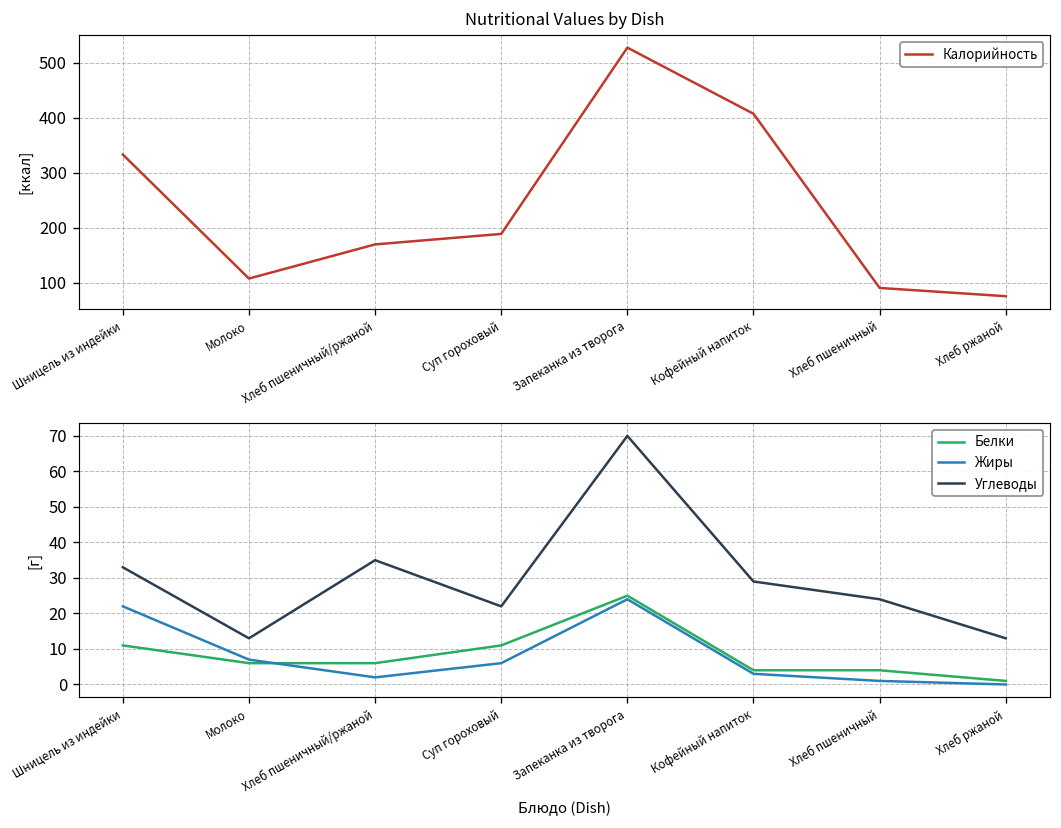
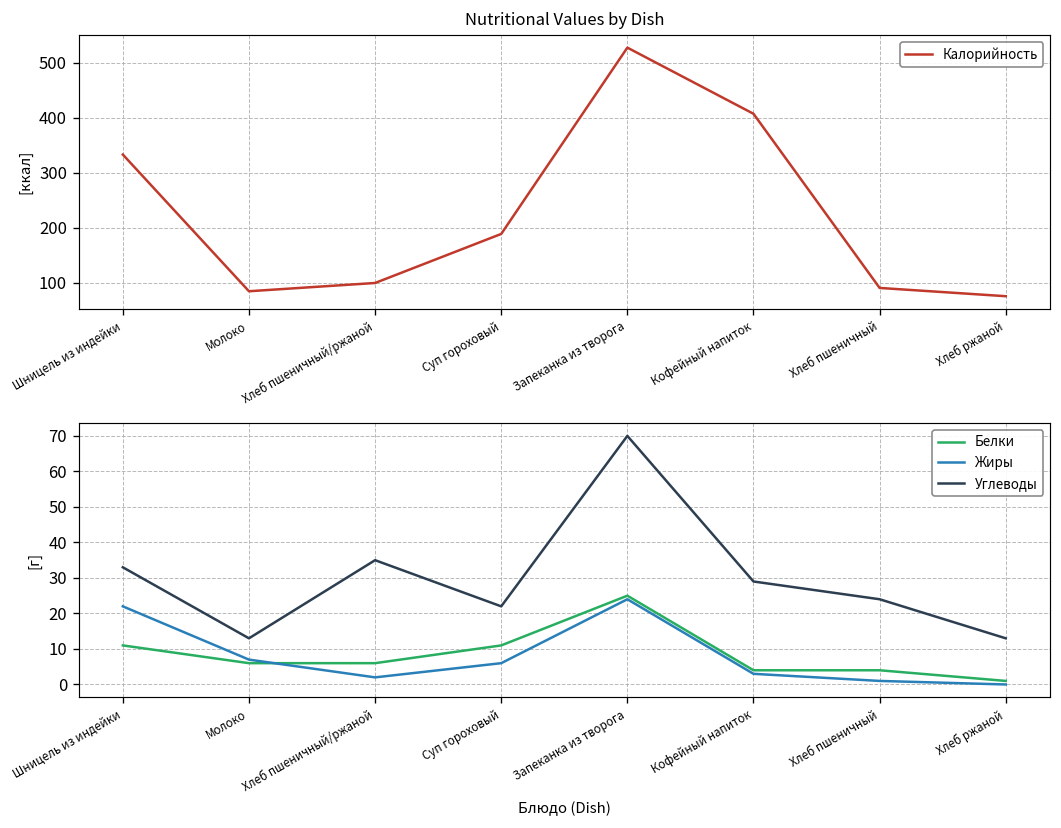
  {
    "Nutritional Values by Dish": {
      "Шницель из индейки": 330,
-     "Молоко": 110,
-     "Хлеб пшеничный/ржаной": 170,
+     "Молоко": 90,
+     "Хлеб пшеничный/ржаной": 100,
      "Суп гороховый": 190,
      "Запеканка из творога": 530,
      "Кофейный напиток": 410,
      "Хлеб пшеничный": 90,
      "Хлеб ржаной": 80
    }
  }
